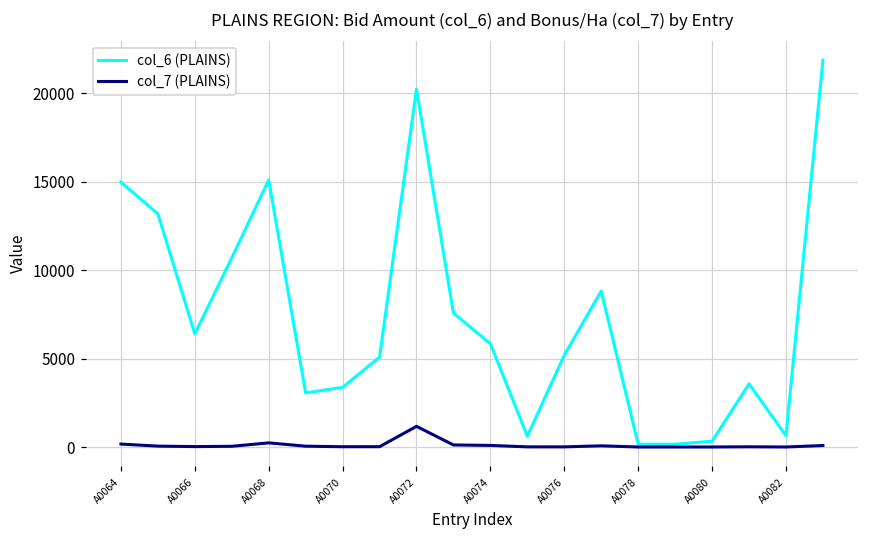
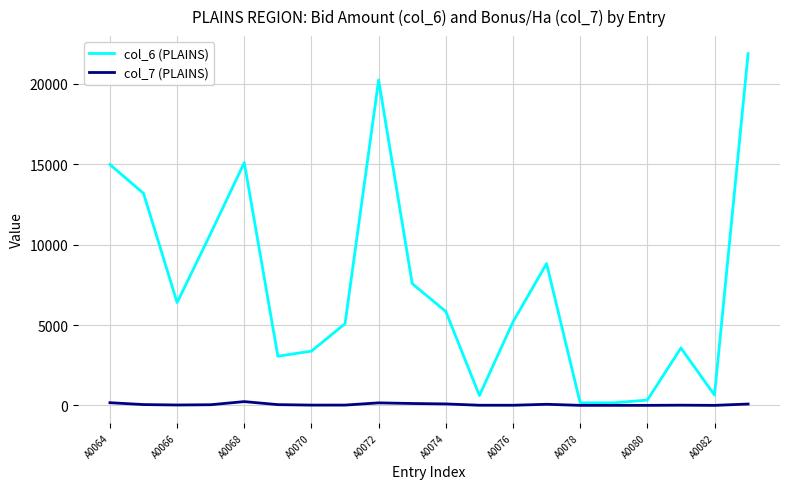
  {
    "col_6 (PLAINS)": {
      "A0064": 15000,
      "A0066": 6400,
      "A0068": 15100,
      "A0070": 3400,
      "A0072": 20200,
      "A0074": 5800,
      "A0076": 5200,
      "A0078": 200,
      "A0080": 300,
      "A0082": 600
    },
    "col_7 (PLAINS)": {
      "A0064": 200,
      "A0066": 0,
      "A0068": 200,
      "A0070": 0,
-     "A0072": 1200,
+     "A0072": 200,
      "A0074": 100,
      "A0076": 0,
      "A0078": 0,
      "A0080": 0,
      "A0082": 0
    }
  }
